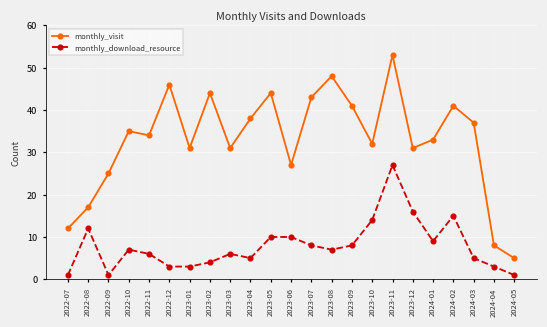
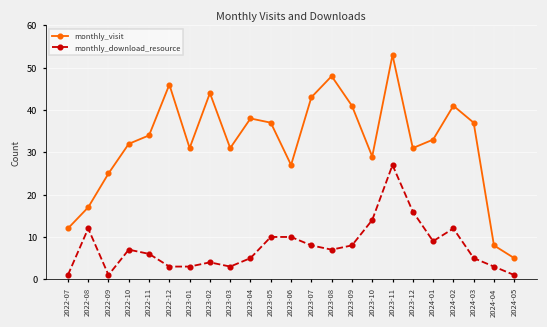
  {
    "monthly_visit": {
      "2022-07": 12,
      "2022-08": 17,
      "2022-09": 25,
-     "2022-10": 35,
+     "2022-10": 32,
      "2022-11": 34,
      "2022-12": 46,
      "2023-01": 31,
      "2023-02": 44,
      "2023-03": 31,
      "2023-04": 38,
-     "2023-05": 44,
+     "2023-05": 37,
      "2023-06": 27,
      "2023-07": 43,
      "2023-08": 48,
      "2023-09": 41,
-     "2023-10": 32,
+     "2023-10": 29,
      "2023-11": 53,
      "2023-12": 31,
      "2024-01": 33,
      "2024-02": 41,
      "2024-03": 37,
      "2024-04": 8,
      "2024-05": 5
    },
    "monthly_download_resource": {
      "2022-07": 1,
      "2022-08": 12,
      "2022-09": 1,
      "2022-10": 7,
      "2022-11": 6,
      "2022-12": 3,
      "2023-01": 3,
      "2023-02": 4,
-     "2023-03": 6,
+     "2023-03": 3,
      "2023-04": 5,
      "2023-05": 10,
      "2023-06": 10,
      "2023-07": 8,
      "2023-08": 7,
      "2023-09": 8,
      "2023-10": 14,
      "2023-11": 27,
      "2023-12": 16,
      "2024-01": 9,
-     "2024-02": 15,
+     "2024-02": 12,
      "2024-03": 5,
      "2024-04": 3,
      "2024-05": 1
    }
  }
